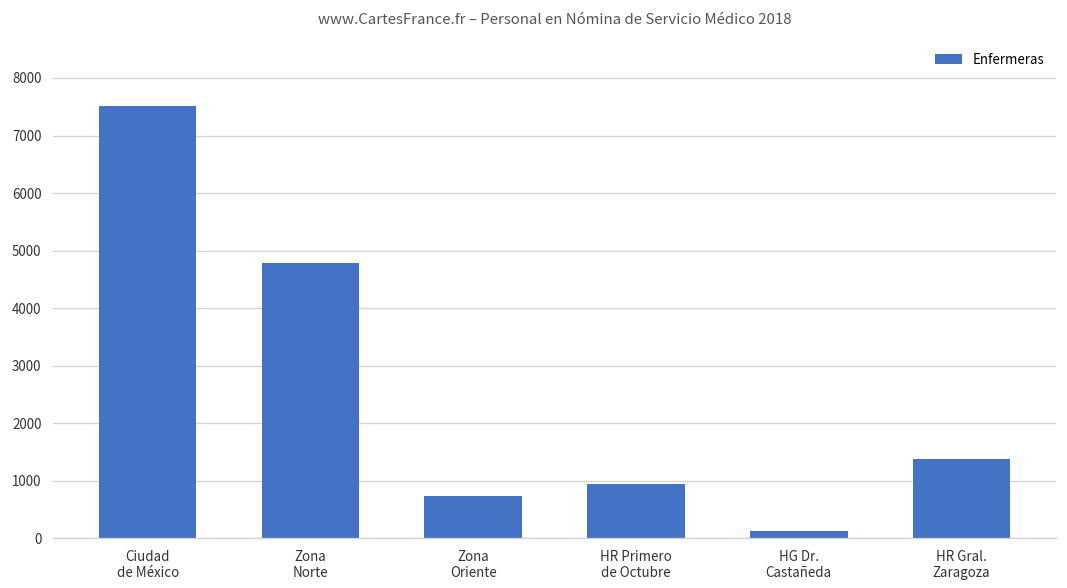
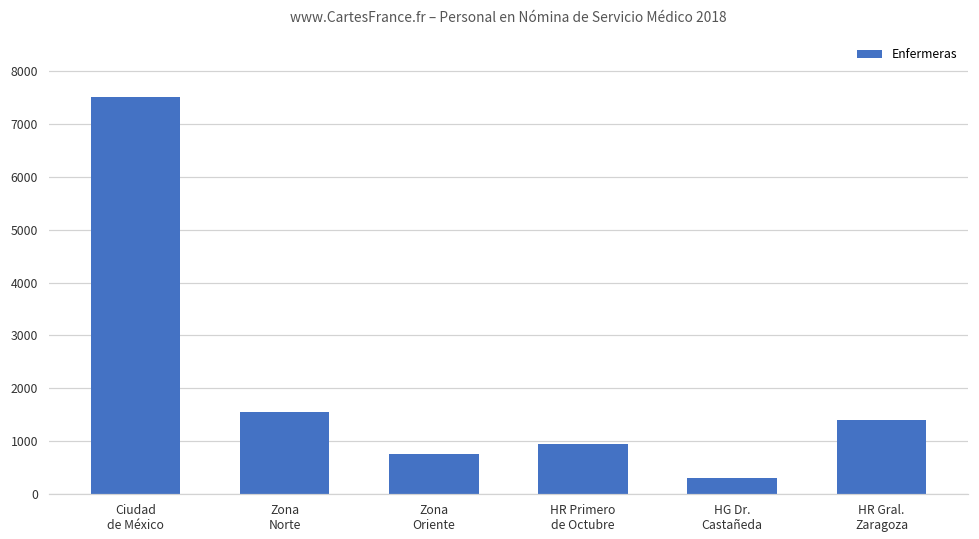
  {
    "Ciudad de México": 7500,
-   "Zona Norte": 4800,
+   "Zona Norte": 1600,
    "Zona Oriente": 700,
    "HR Primero de Octubre": 900,
-   "HG Dr. Castañeda": 100,
+   "HG Dr. Castañeda": 300,
    "HR Gral. Zaragoza": 1400
  }
